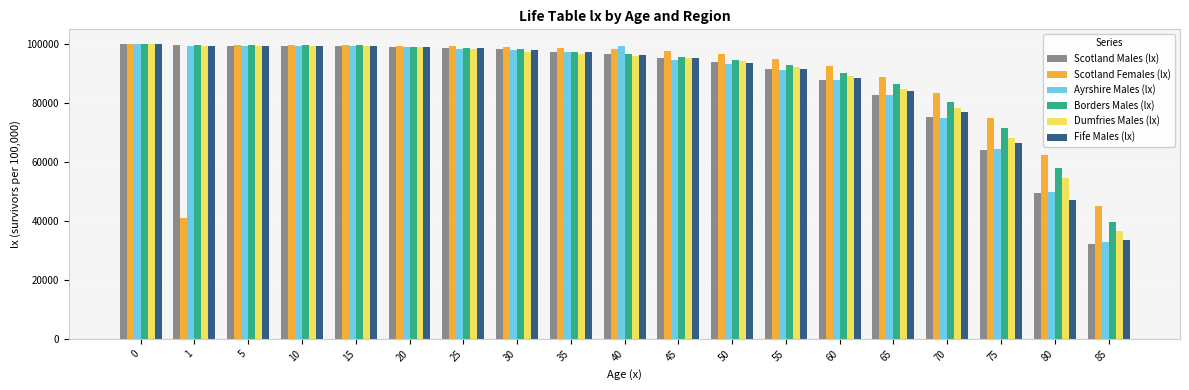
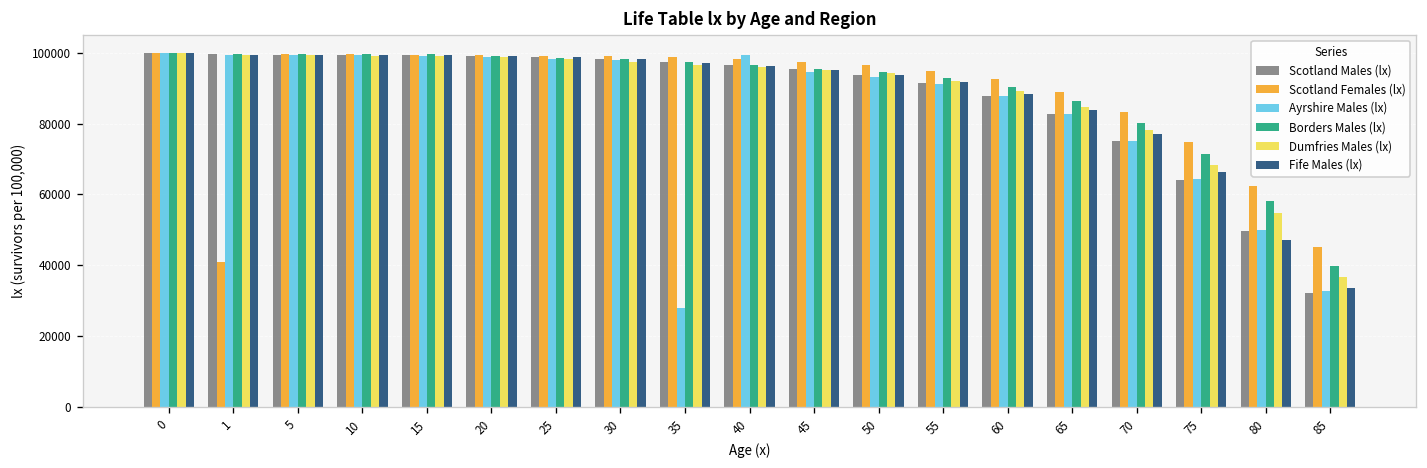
  {
    "Scotland Males (lx)": {
      "0": 100000,
      "1": 100000,
      "5": 100000,
      "10": 99000,
      "15": 99000,
      "20": 99000,
      "25": 99000,
      "30": 98000,
      "35": 97000,
      "40": 97000,
      "45": 95000,
      "50": 94000,
      "55": 91000,
      "60": 88000,
      "65": 83000,
      "70": 75000,
      "75": 64000,
      "80": 50000,
      "85": 32000
    },
    "Scotland Females (lx)": {
      "0": 100000,
      "1": 41000,
      "5": 100000,
      "10": 100000,
      "15": 100000,
      "20": 99000,
      "25": 99000,
      "30": 99000,
      "35": 99000,
      "40": 98000,
      "45": 98000,
      "50": 97000,
      "55": 95000,
      "60": 93000,
      "65": 89000,
      "70": 83000,
      "75": 75000,
      "80": 62000,
      "85": 45000
    },
    "Ayrshire Males (lx)": {
      "0": 100000,
      "1": 99000,
      "5": 99000,
      "10": 99000,
      "15": 99000,
      "20": 99000,
      "25": 98000,
      "30": 98000,
-     "35": 97000,
+     "35": 28000,
      "40": 99000,
      "45": 95000,
      "50": 93000,
      "55": 91000,
      "60": 88000,
      "65": 83000,
      "70": 75000,
      "75": 64000,
      "80": 50000,
      "85": 33000
    },
    "Borders Males (lx)": {
      "0": 100000,
      "1": 100000,
      "5": 100000,
      "10": 100000,
      "15": 100000,
      "20": 99000,
      "25": 99000,
      "30": 98000,
      "35": 97000,
      "40": 97000,
      "45": 96000,
      "50": 95000,
      "55": 93000,
      "60": 90000,
      "65": 86000,
      "70": 80000,
      "75": 71000,
      "80": 58000,
      "85": 40000
    },
    "Dumfries Males (lx)": {
      "0": 100000,
      "1": 99000,
      "5": 99000,
      "10": 99000,
      "15": 99000,
      "20": 99000,
      "25": 98000,
      "30": 97000,
      "35": 97000,
      "40": 96000,
      "45": 95000,
      "50": 94000,
      "55": 92000,
      "60": 89000,
      "65": 85000,
      "70": 78000,
      "75": 68000,
      "80": 55000,
      "85": 37000
    },
    "Fife Males (lx)": {
      "0": 100000,
      "1": 99000,
      "5": 99000,
      "10": 99000,
      "15": 99000,
      "20": 99000,
      "25": 99000,
      "30": 98000,
      "35": 97000,
      "40": 96000,
      "45": 95000,
      "50": 94000,
      "55": 92000,
      "60": 88000,
      "65": 84000,
      "70": 77000,
      "75": 66000,
      "80": 47000,
      "85": 33000
    }
  }
